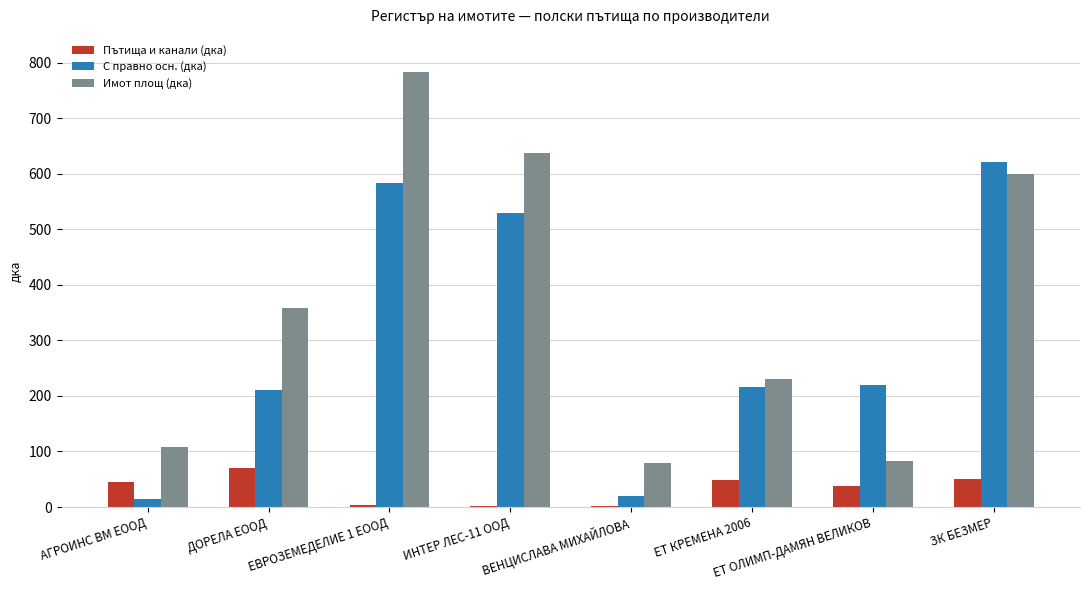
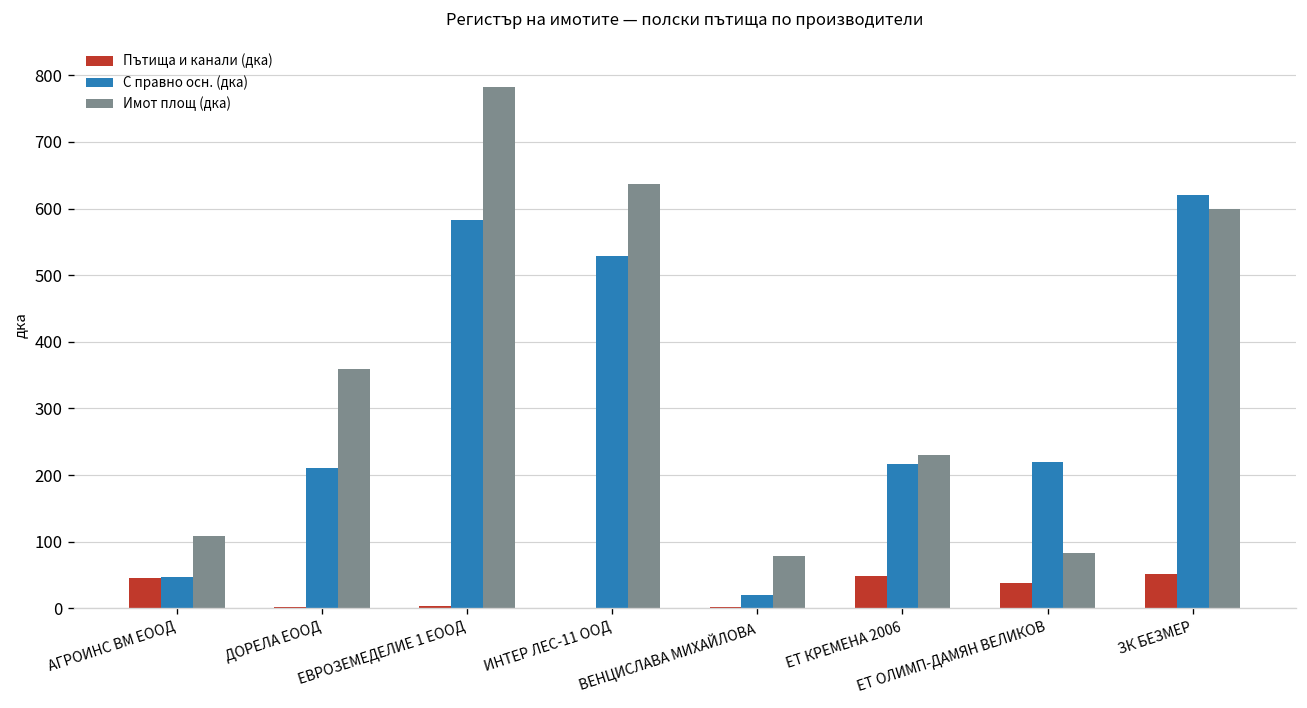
  {
    "Пътища и канали (дка)": {
      "АГРОИНС ВМ ЕООД": 50,
-     "ДОРЕЛА ЕООД": 70,
+     "ДОРЕЛА ЕООД": 0,
      "ЕТ КРЕМЕНА 2006": 50,
      "ЕТ ОЛИМП-ДАМЯН ВЕЛИКОВ": 40,
      "ЗК БЕЗМЕР": 50
    },
    "С правно осн. (дка)": {
-     "АГРОИНС ВМ ЕООД": 10,
+     "АГРОИНС ВМ ЕООД": 50,
      "ДОРЕЛА ЕООД": 210,
      "ЕВРОЗЕМЕДЕЛИЕ 1 ЕООД": 580,
      "ИНТЕР ЛЕС-11 ООД": 530,
      "ВЕНЦИСЛАВА МИХАЙЛОВА": 20,
      "ЕТ КРЕМЕНА 2006": 220,
      "ЕТ ОЛИМП-ДАМЯН ВЕЛИКОВ": 220,
      "ЗК БЕЗМЕР": 620
    },
    "Имот площ (дка)": {
      "АГРОИНС ВМ ЕООД": 110,
      "ДОРЕЛА ЕООД": 360,
      "ЕВРОЗЕМЕДЕЛИЕ 1 ЕООД": 780,
      "ИНТЕР ЛЕС-11 ООД": 640,
      "ВЕНЦИСЛАВА МИХАЙЛОВА": 80,
      "ЕТ КРЕМЕНА 2006": 230,
      "ЕТ ОЛИМП-ДАМЯН ВЕЛИКОВ": 80,
      "ЗК БЕЗМЕР": 600
    }
  }
